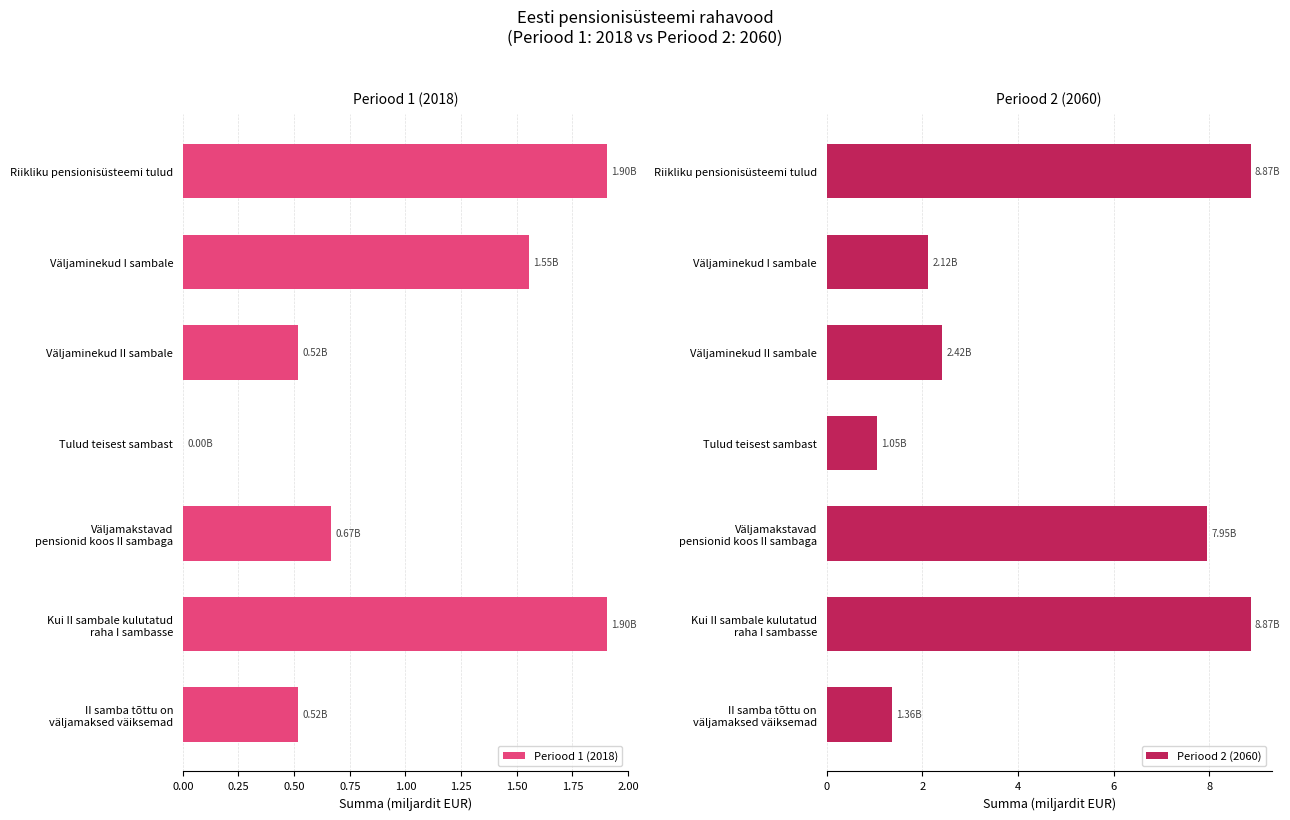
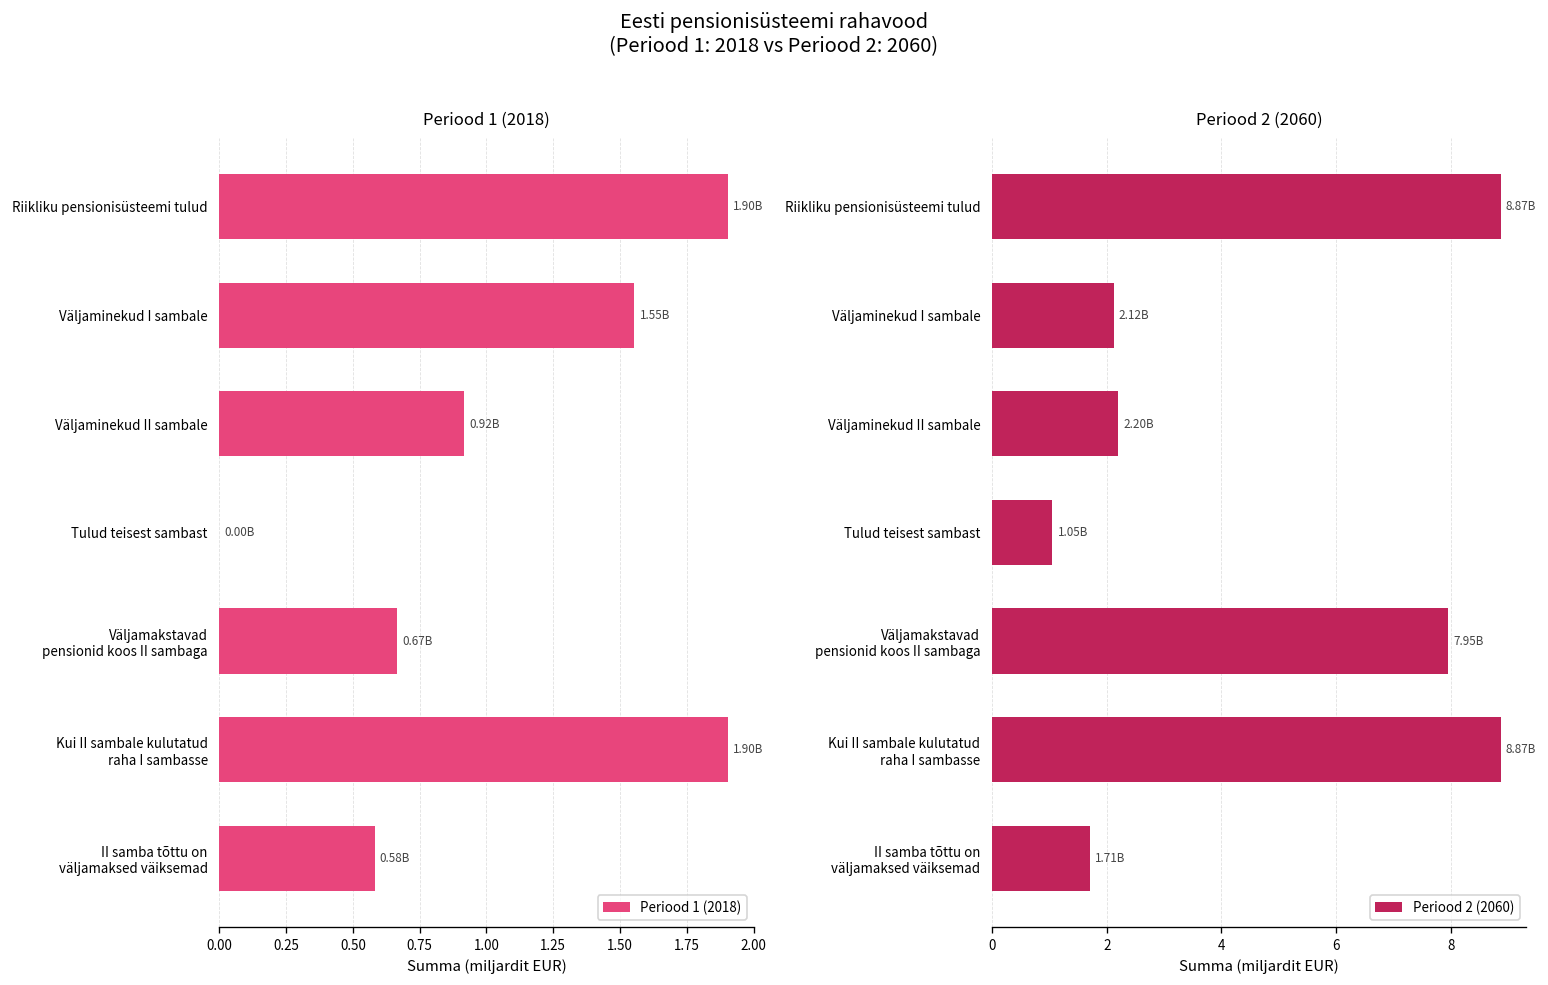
  {
    "Periood 1 (2018)": {
      "Riikliku pensionisüsteemi tulud": "1.90B",
      "Väljaminekud I sambale": "1.55B",
-     "Väljaminekud II sambale": "0.52B",
+     "Väljaminekud II sambale": "0.92B",
      "Tulud teisest sambast": "0.00B",
      "Väljamakstavad pensionid koos II sambaga": "0.67B",
      "Kui II sambale kulutatud raha I sambasse": "1.90B",
-     "II samba tõttu on väljamaksed väiksemad": "0.52B"
+     "II samba tõttu on väljamaksed väiksemad": "0.58B"
    },
    "Periood 2 (2060)": {
      "Riikliku pensionisüsteemi tulud": "8.87B",
      "Väljaminekud I sambale": "2.12B",
-     "Väljaminekud II sambale": "2.42B",
+     "Väljaminekud II sambale": "2.20B",
      "Tulud teisest sambast": "1.05B",
      "Väljamakstavad pensionid koos II sambaga": "7.95B",
      "Kui II sambale kulutatud raha I sambasse": "8.87B",
-     "II samba tõttu on väljamaksed väiksemad": "1.36B"
+     "II samba tõttu on väljamaksed väiksemad": "1.71B"
    }
  }
